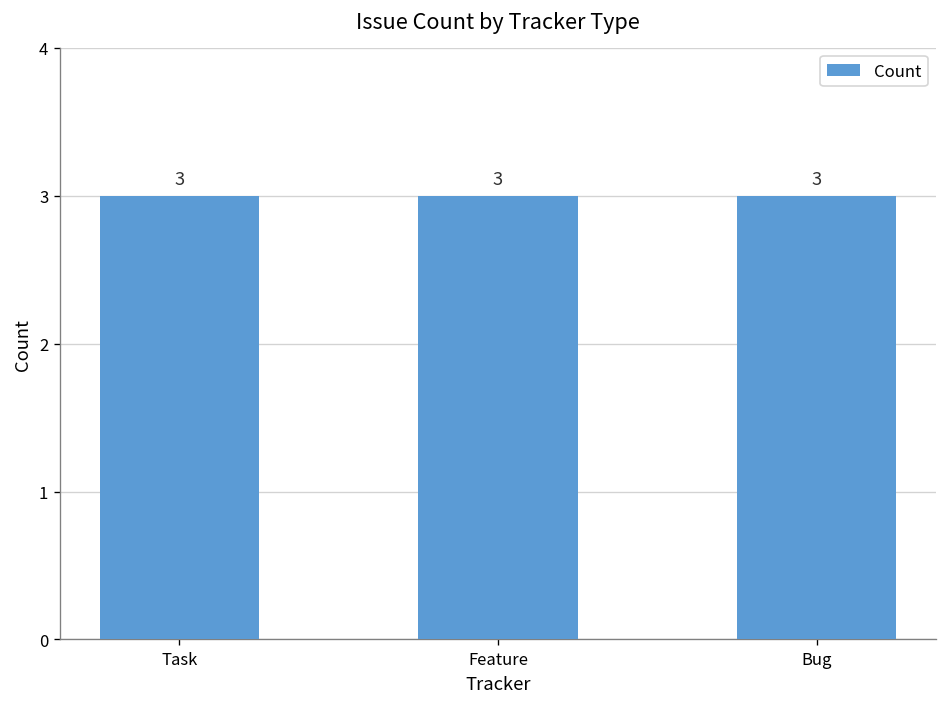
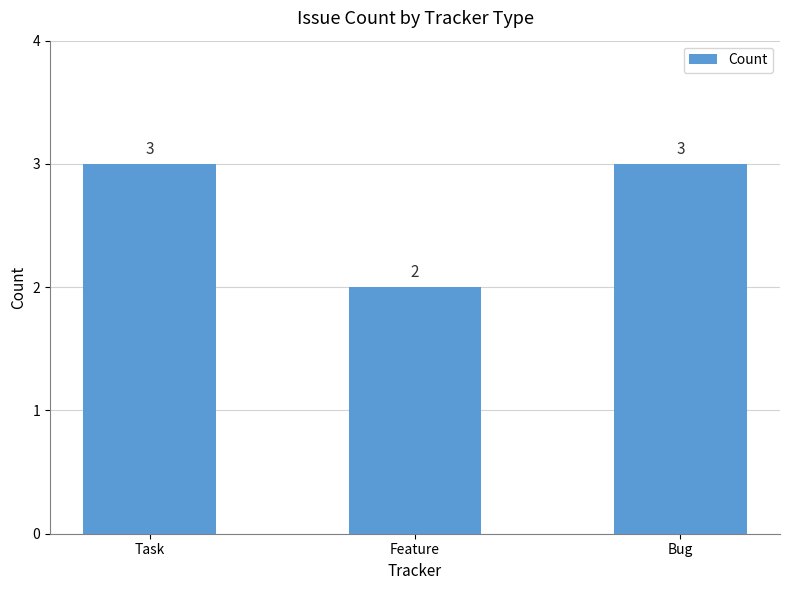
  {
    "Task": 3,
-   "Feature": 3,
+   "Feature": 2,
    "Bug": 3
  }
